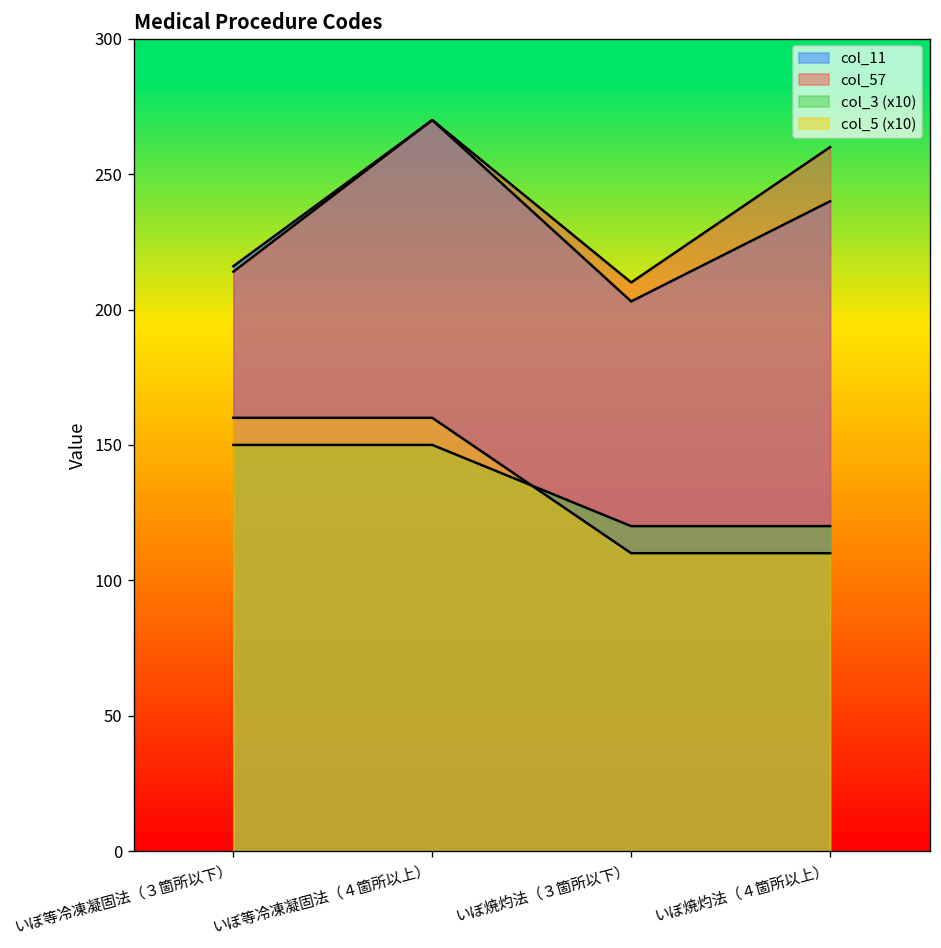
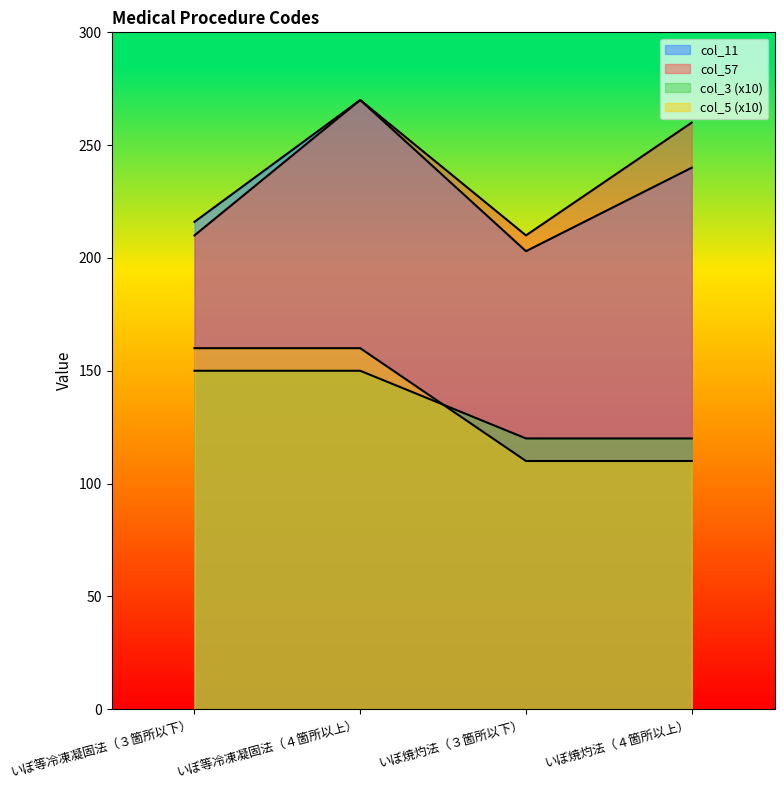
  {
    "col_11": {
      "いぼ等冷凍凝固法（３箇所以下）": 216,
      "いぼ焼灼法（３箇所以下）": 203,
      "いぼ焼灼法（４箇所以上）": 240
    },
    "col_57": {
-     "いぼ等冷凍凝固法（３箇所以下）": 214,
+     "いぼ等冷凍凝固法（３箇所以下）": 210,
      "いぼ焼灼法（３箇所以下）": 210,
      "いぼ焼灼法（４箇所以上）": 260
    },
    "col_3 (x10)": {
      "いぼ等冷凍凝固法（３箇所以下）": 150,
      "いぼ等冷凍凝固法（４箇所以上）": 150,
      "いぼ焼灼法（３箇所以下）": 120,
      "いぼ焼灼法（４箇所以上）": 120
    },
    "col_5 (x10)": {
      "いぼ等冷凍凝固法（３箇所以下）": 160,
      "いぼ等冷凍凝固法（４箇所以上）": 160,
      "いぼ焼灼法（３箇所以下）": 110,
      "いぼ焼灼法（４箇所以上）": 110
    }
  }
